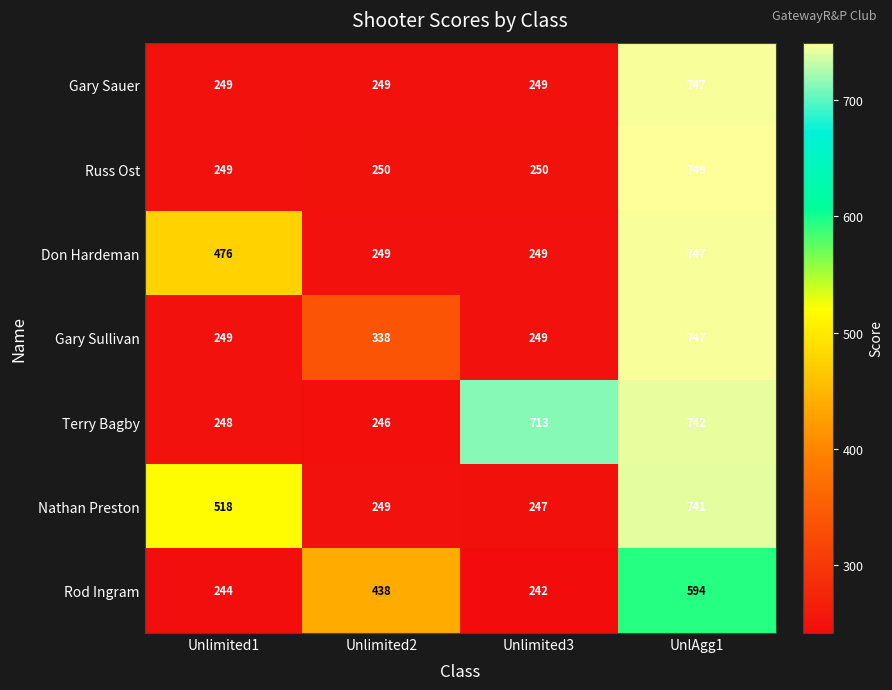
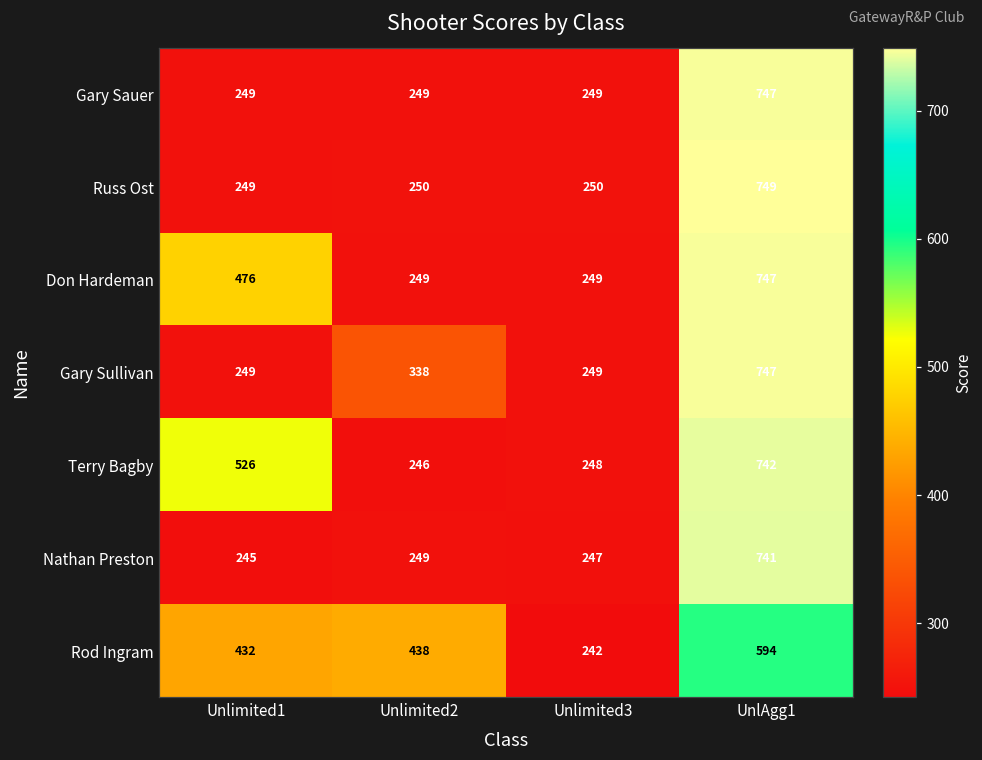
  {
    "Gary Sauer": {
      "Unlimited1": 249,
      "Unlimited2": 249,
      "Unlimited3": 249,
      "UnlAgg1": 747
    },
    "Russ Ost": {
      "Unlimited1": 249,
      "Unlimited2": 250,
      "Unlimited3": 250,
      "UnlAgg1": 749
    },
    "Don Hardeman": {
      "Unlimited1": 476,
      "Unlimited2": 249,
      "Unlimited3": 249,
      "UnlAgg1": 747
    },
    "Gary Sullivan": {
      "Unlimited1": 249,
      "Unlimited2": 338,
      "Unlimited3": 249,
      "UnlAgg1": 747
    },
    "Terry Bagby": {
-     "Unlimited1": 248,
+     "Unlimited1": 526,
      "Unlimited2": 246,
-     "Unlimited3": 713,
+     "Unlimited3": 248,
      "UnlAgg1": 742
    },
    "Nathan Preston": {
-     "Unlimited1": 518,
+     "Unlimited1": 245,
      "Unlimited2": 249,
      "Unlimited3": 247,
      "UnlAgg1": 741
    },
    "Rod Ingram": {
-     "Unlimited1": 244,
+     "Unlimited1": 432,
      "Unlimited2": 438,
      "Unlimited3": 242,
      "UnlAgg1": 594
    }
  }
